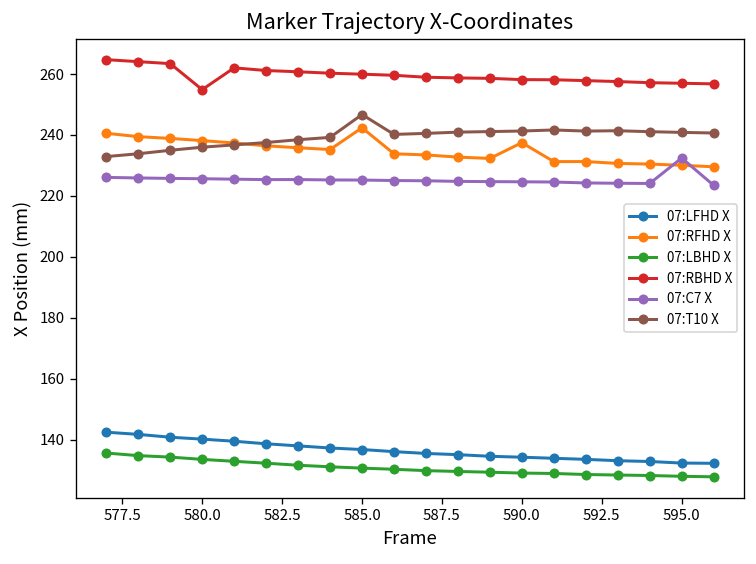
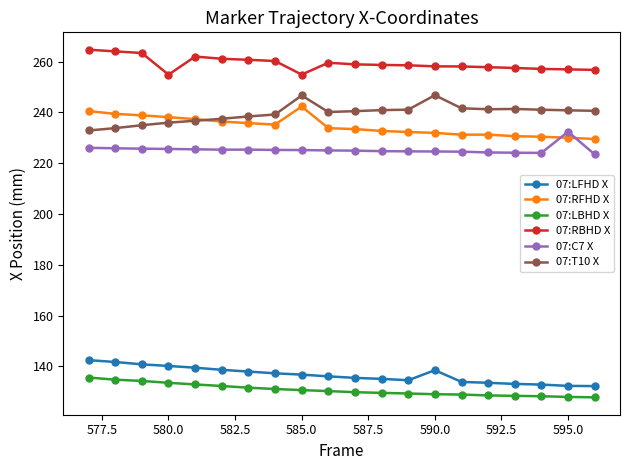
  {
    "07:LFHD X": {
      "580.0": 140,
      "585.0": 137,
-     "590.0": 134,
+     "590.0": 138,
      "595.0": 132
    },
    "07:RFHD X": {
      "580.0": 238,
      "585.0": 242,
-     "590.0": 237,
+     "590.0": 232,
      "595.0": 230
    },
    "07:LBHD X": {
      "580.0": 134,
      "585.0": 131,
      "590.0": 129,
      "595.0": 128
    },
    "07:RBHD X": {
      "580.0": 255,
-     "585.0": 260,
+     "585.0": 255,
      "590.0": 258,
      "595.0": 257
    },
    "07:C7 X": {
      "580.0": 226,
      "585.0": 225,
      "590.0": 225,
      "595.0": 232
    },
    "07:T10 X": {
      "580.0": 236,
      "585.0": 247,
-     "590.0": 241,
+     "590.0": 247,
      "595.0": 241
    }
  }
